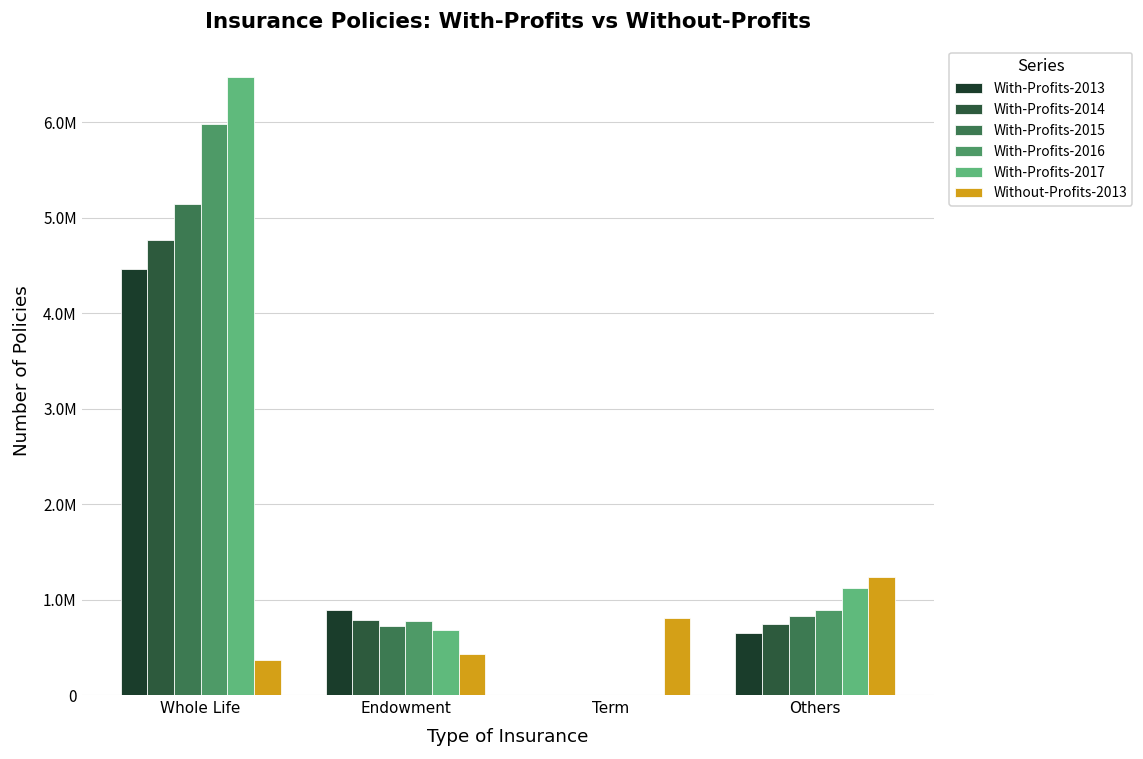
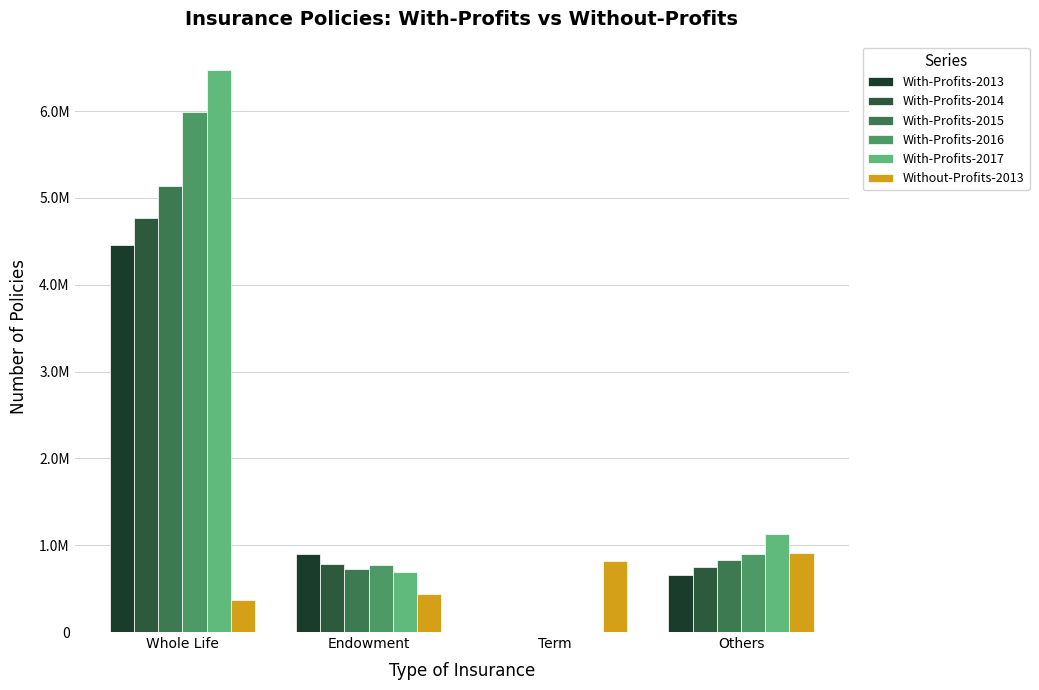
  {
    "Without-Profits-2013": {
      "Whole Life": 400000,
      "Endowment": 400000,
      "Term": 800000,
-     "Others": 1200000
+     "Others": 900000
    }
  }
